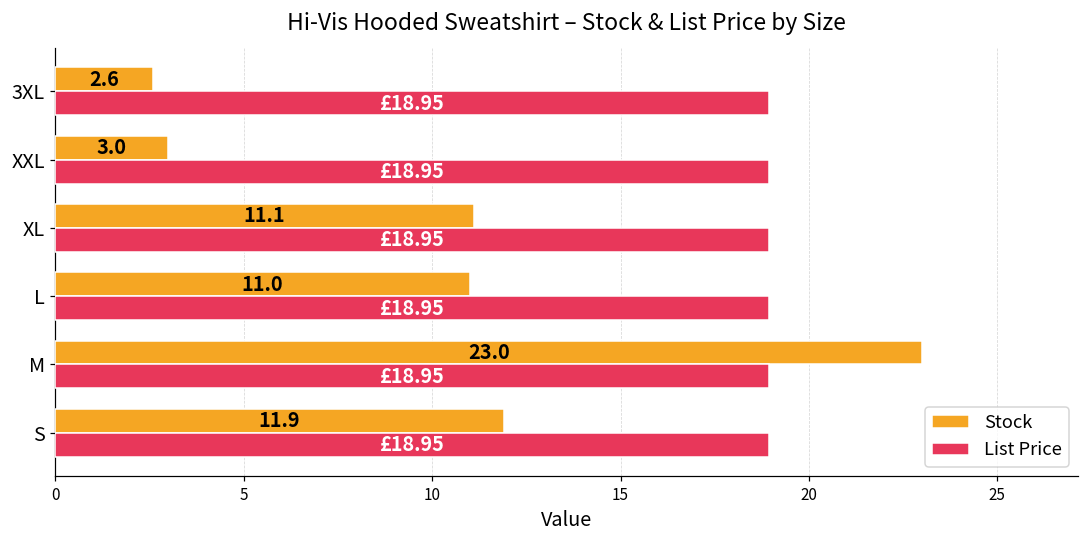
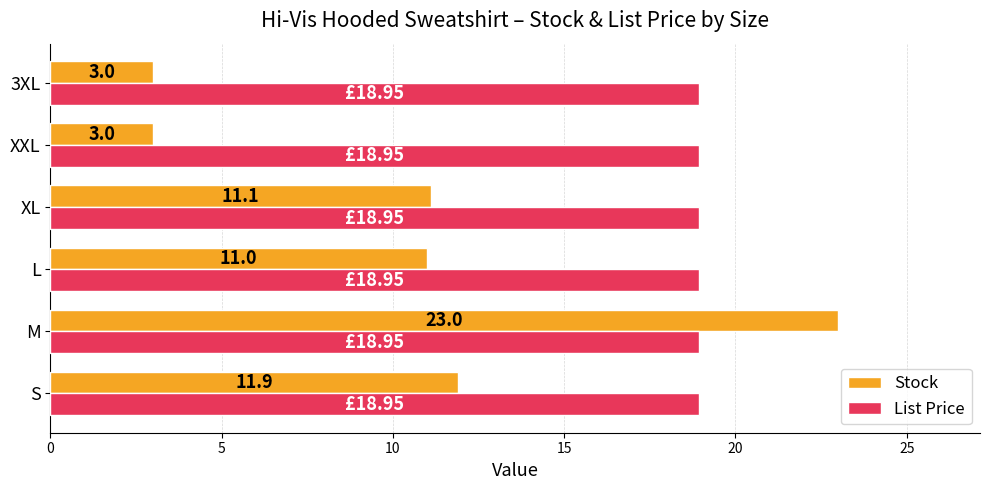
  {
    "Stock": {
-     "3XL": "2.6",
+     "3XL": "3.0",
      "XXL": "3.0",
      "XL": "11.1",
      "L": "11.0",
      "M": "23.0",
      "S": "11.9"
    },
    "List Price": {
      "3XL": "£18.95",
      "XXL": "£18.95",
      "XL": "£18.95",
      "L": "£18.95",
      "M": "£18.95",
      "S": "£18.95"
    }
  }
